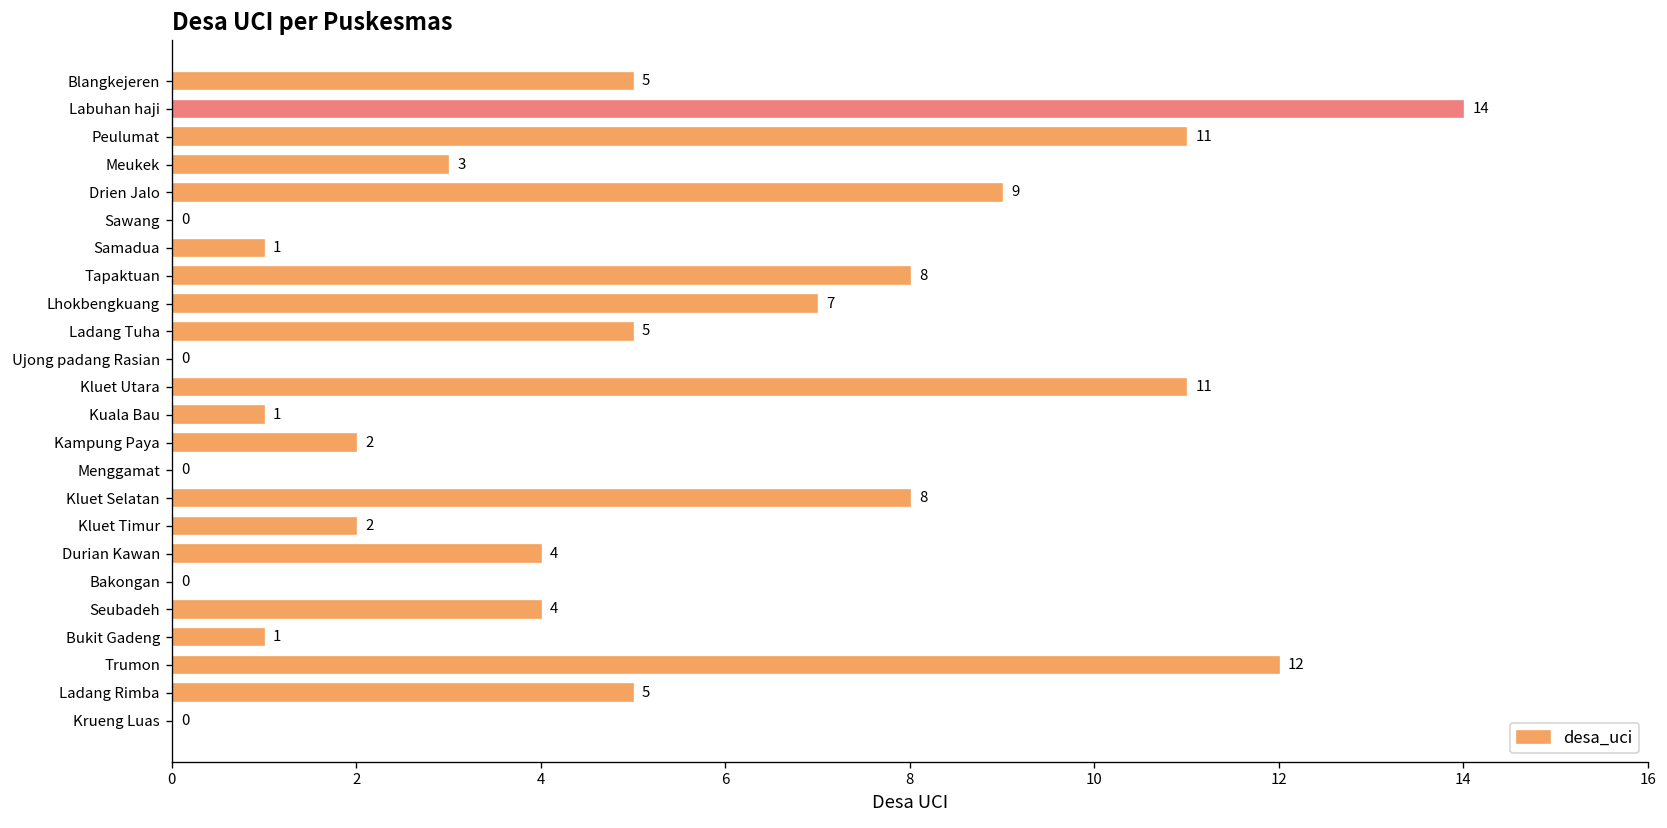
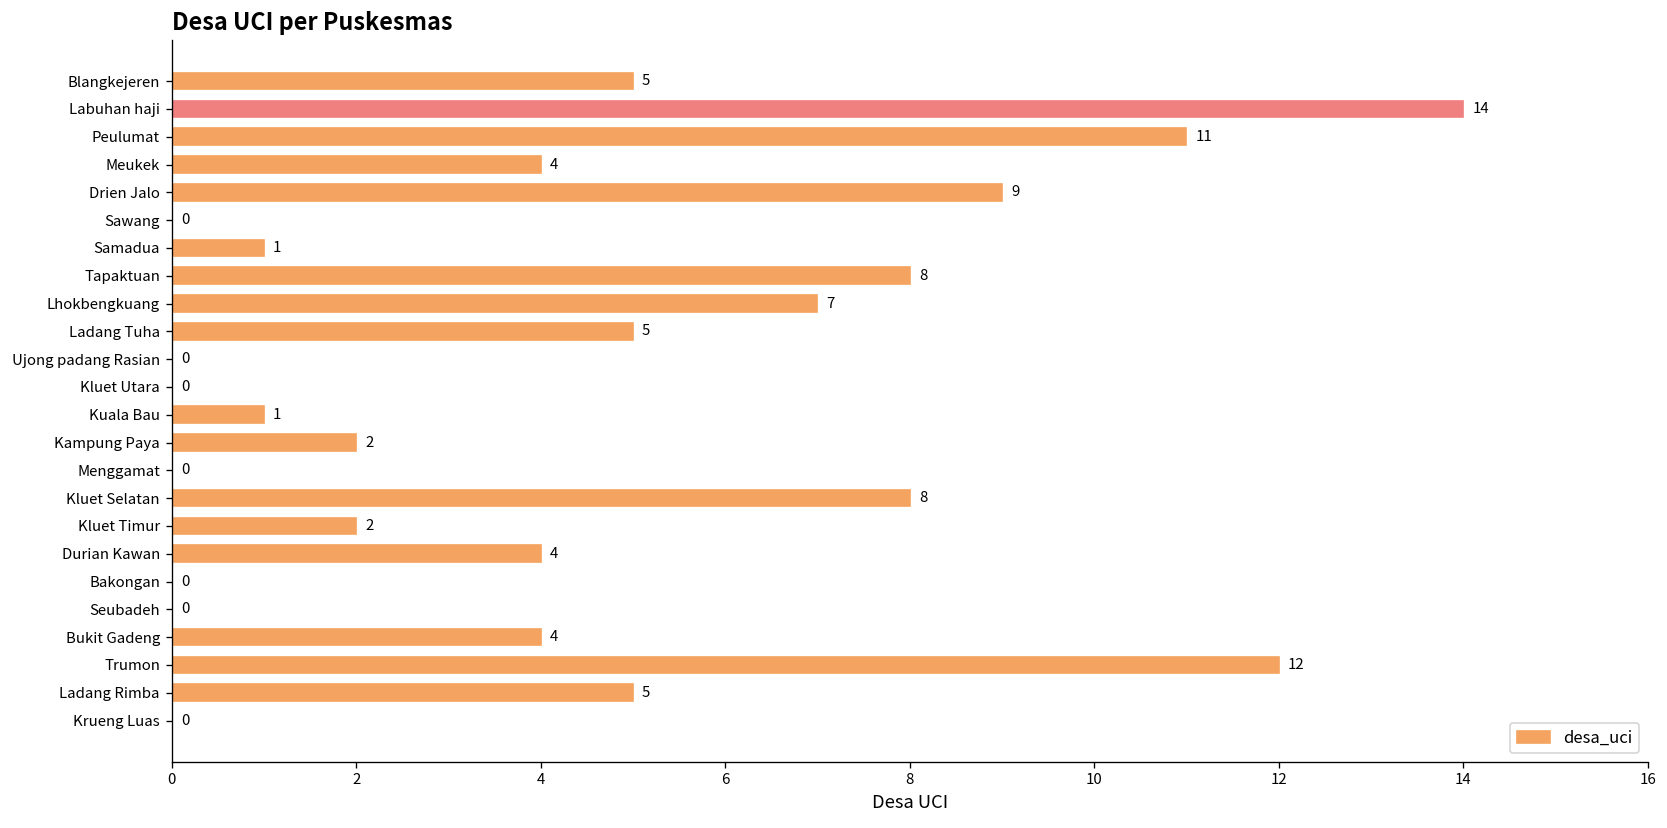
  {
    "Blangkejeren": 5,
    "Labuhan haji": 14,
    "Peulumat": 11,
-   "Meukek": 3,
+   "Meukek": 4,
    "Drien Jalo": 9,
    "Sawang": 0,
    "Samadua": 1,
    "Tapaktuan": 8,
    "Lhokbengkuang": 7,
    "Ladang Tuha": 5,
    "Ujong padang Rasian": 0,
-   "Kluet Utara": 11,
+   "Kluet Utara": 0,
    "Kuala Bau": 1,
    "Kampung Paya": 2,
    "Menggamat": 0,
    "Kluet Selatan": 8,
    "Kluet Timur": 2,
    "Durian Kawan": 4,
    "Bakongan": 0,
-   "Seubadeh": 4,
-   "Bukit Gadeng": 1,
+   "Seubadeh": 0,
+   "Bukit Gadeng": 4,
    "Trumon": 12,
    "Ladang Rimba": 5,
    "Krueng Luas": 0
  }
